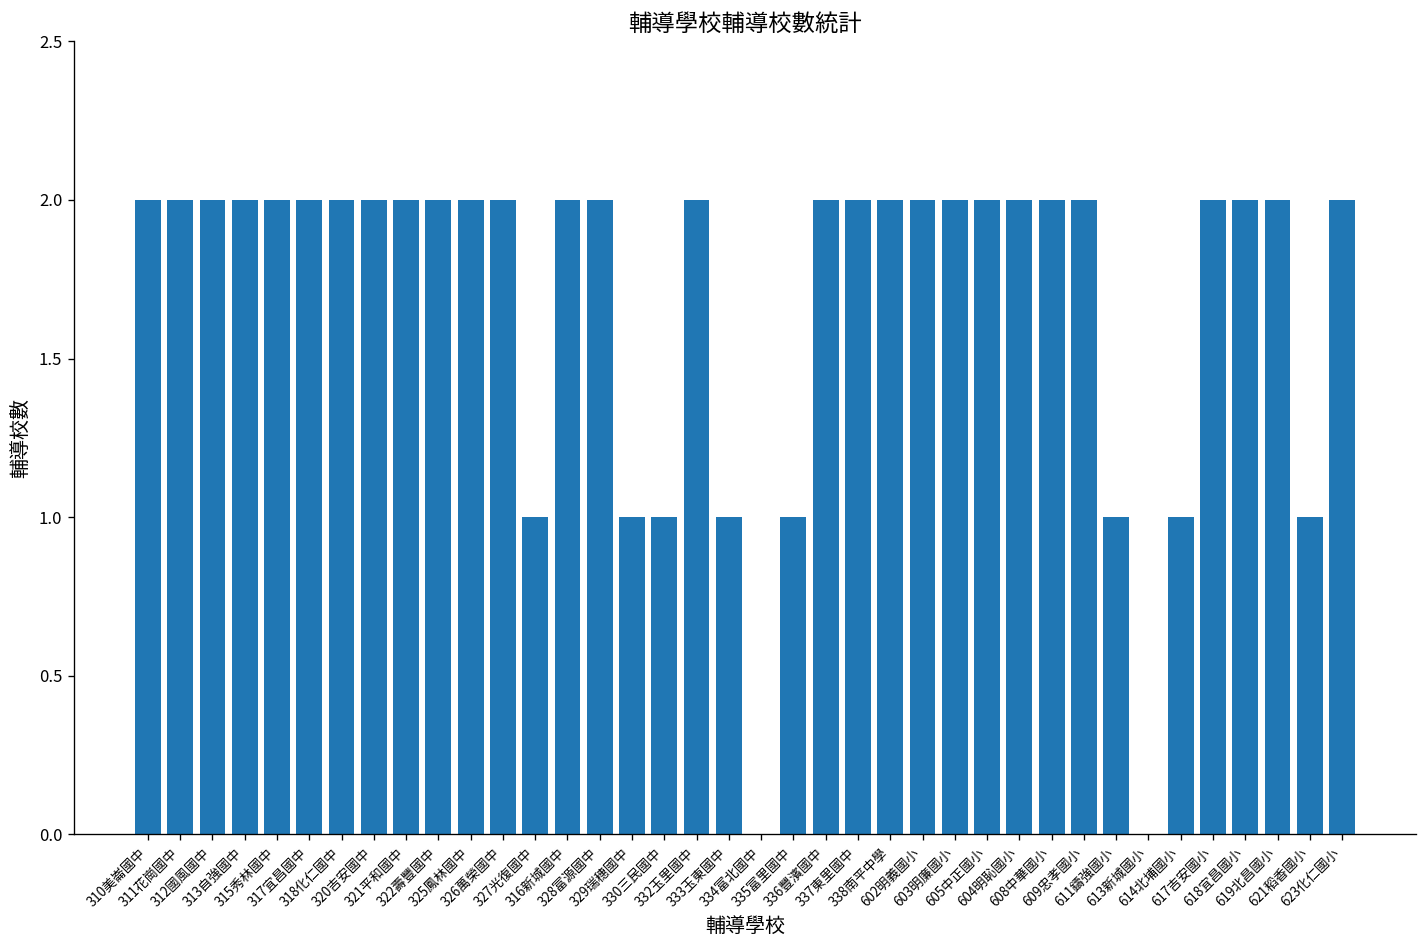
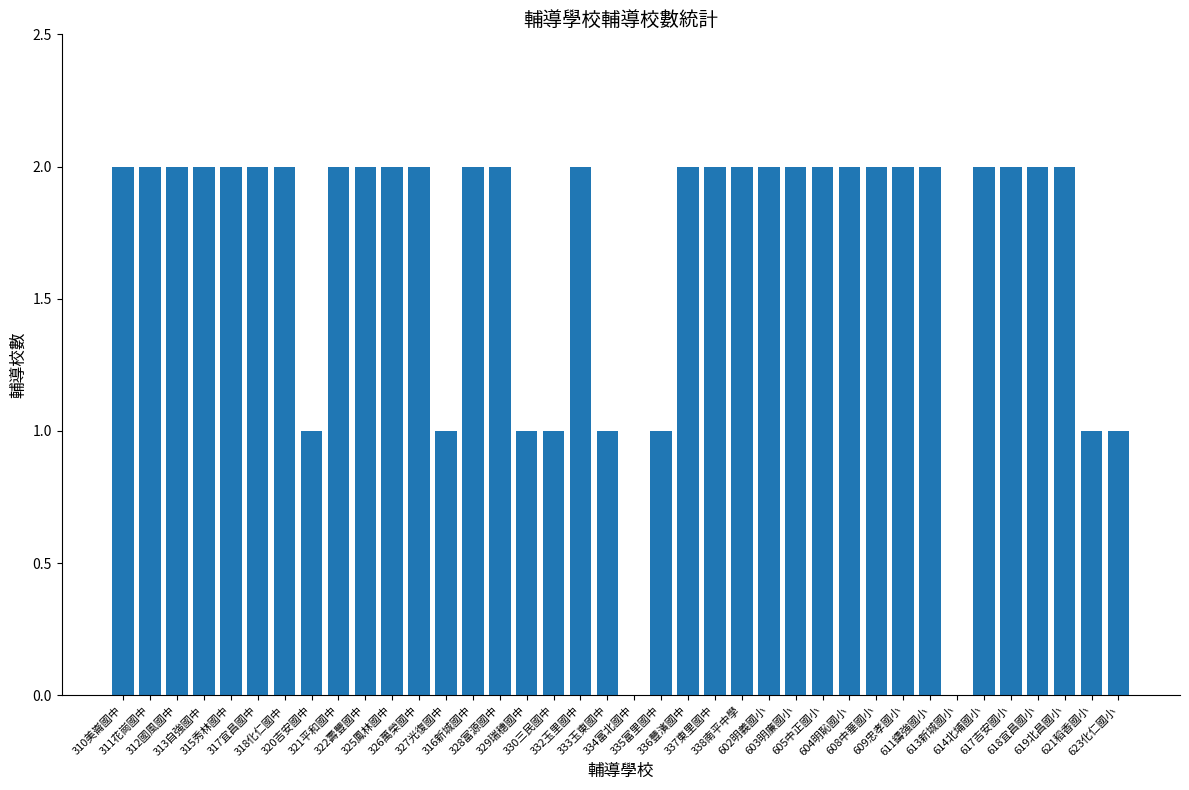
  {
    "310美崙國中": 2,
    "311花崗國中": 2,
    "312國風國中": 2,
    "313自強國中": 2,
    "315秀林國中": 2,
    "317宜昌國中": 2,
    "318化仁國中": 2,
-   "320吉安國中": 2,
+   "320吉安國中": 1,
    "321平和國中": 2,
    "322壽豐國中": 2,
    "325鳳林國中": 2,
    "326萬榮國中": 2,
    "327光復國中": 1,
    "316新城國中": 2,
    "328富源國中": 2,
    "329瑞穗國中": 1,
    "330三民國中": 1,
    "332玉里國中": 2,
    "333玉東國中": 1,
    "334富北國中": 0,
    "335富里國中": 1,
    "336豐濱國中": 2,
    "337東里國中": 2,
    "338南平中學": 2,
    "602明義國小": 2,
    "603明廉國小": 2,
    "605中正國小": 2,
    "604明恥國小": 2,
    "608中華國小": 2,
    "609忠孝國小": 2,
-   "611鑄強國小": 1,
+   "611鑄強國小": 2,
    "613新城國小": 0,
-   "614北埔國小": 1,
+   "614北埔國小": 2,
    "617吉安國小": 2,
    "618宜昌國小": 2,
    "619北昌國小": 2,
    "621稻香國小": 1,
-   "623化仁國小": 2
+   "623化仁國小": 1
  }
